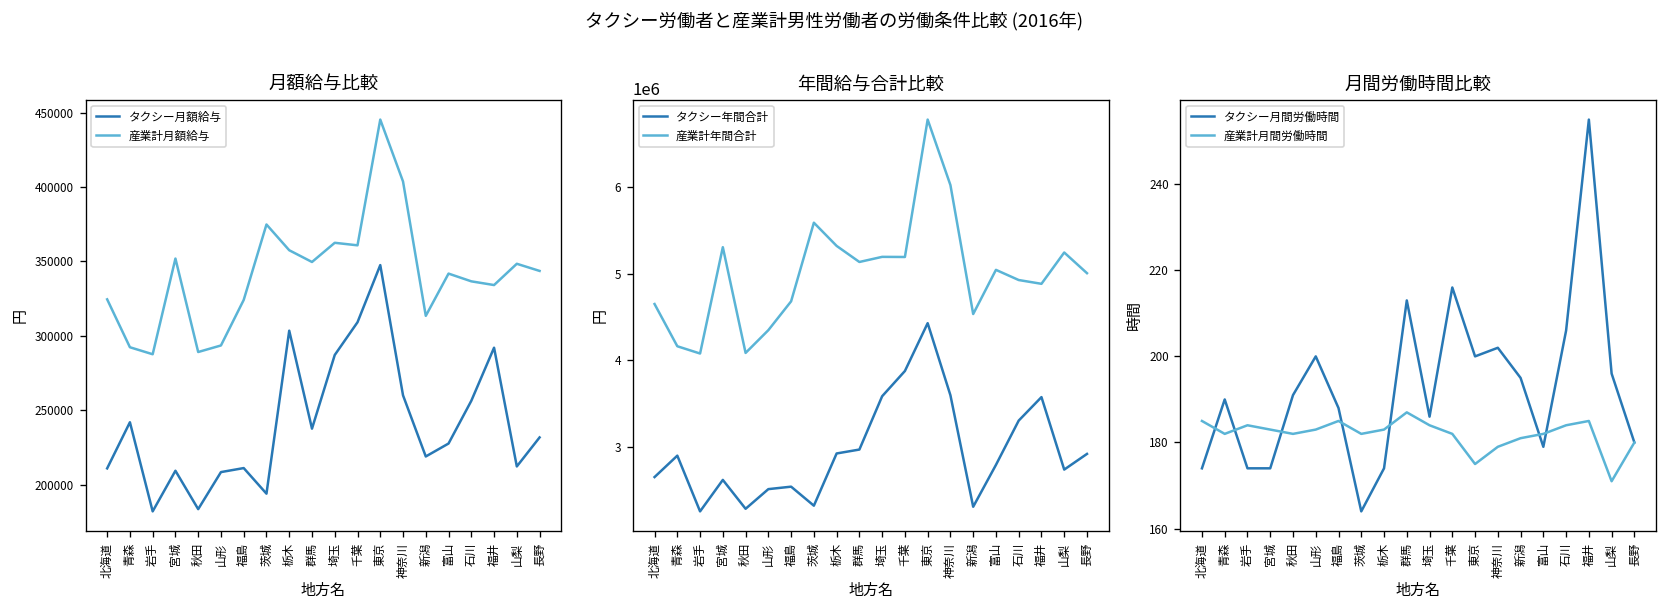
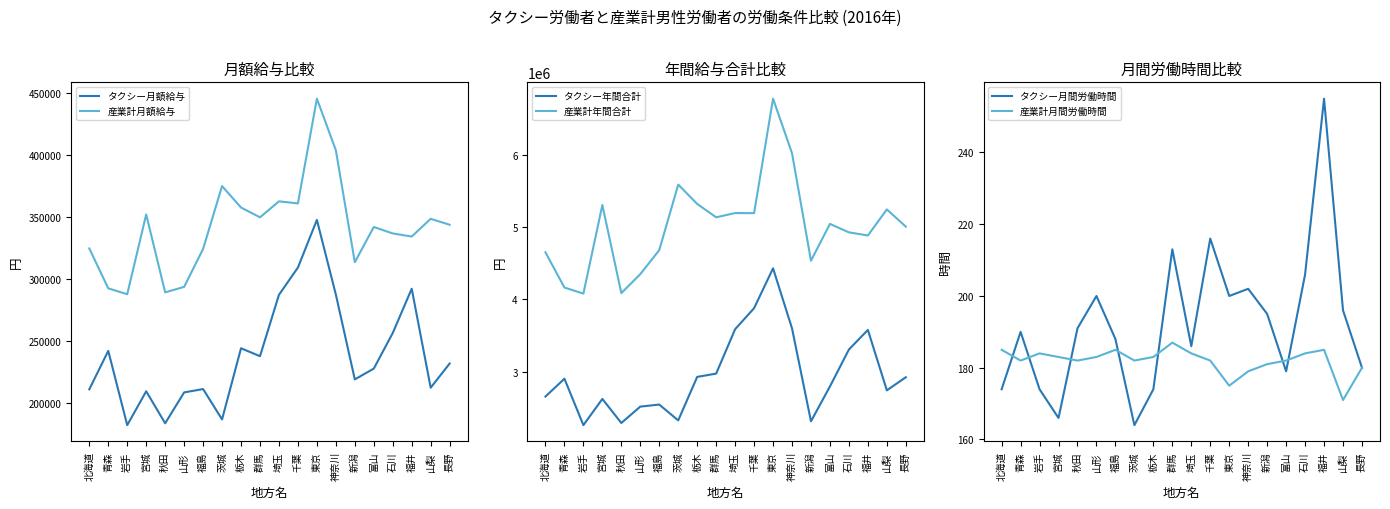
  {
    "月額給与比較": {
      "タクシー月額給与": {
        "北海道": 211000,
        "青森": 242000,
        "岩手": 182000,
        "宮城": 209000,
        "秋田": 184000,
        "山形": 208000,
        "福島": 211000,
-       "茨城": 194000,
-       "栃木": 303000,
+       "茨城": 187000,
+       "栃木": 244000,
        "群馬": 238000,
        "埼玉": 287000,
        "千葉": 309000,
        "東京": 348000,
-       "神奈川": 260000,
+       "神奈川": 287000,
        "新潟": 219000,
        "富山": 228000,
        "石川": 256000,
        "福井": 292000,
        "山梨": 212000,
        "長野": 232000
      },
      "産業計月額給与": {
        "北海道": 325000,
        "青森": 292000,
        "岩手": 288000,
        "宮城": 352000,
        "秋田": 289000,
        "山形": 294000,
        "福島": 324000,
        "茨城": 375000,
        "栃木": 358000,
        "群馬": 350000,
        "埼玉": 363000,
        "千葉": 361000,
        "東京": 445000,
        "神奈川": 404000,
        "新潟": 313000,
        "富山": 342000,
        "石川": 337000,
        "福井": 334000,
        "山梨": 348000,
        "長野": 344000
      }
    },
    "年間給与合計比較": {
      "タクシー年間合計": {
        "北海道": 2700000,
        "青森": 2900000,
        "岩手": 2300000,
        "宮城": 2600000,
        "秋田": 2300000,
        "山形": 2500000,
        "福島": 2500000,
        "茨城": 2300000,
        "栃木": 2900000,
        "群馬": 3000000,
        "埼玉": 3600000,
        "千葉": 3900000,
        "東京": 4400000,
        "神奈川": 3600000,
        "新潟": 2300000,
        "富山": 2800000,
        "石川": 3300000,
        "福井": 3600000,
        "山梨": 2700000,
        "長野": 2900000
      },
      "産業計年間合計": {
        "北海道": 4600000,
        "青森": 4200000,
        "岩手": 4100000,
        "宮城": 5300000,
        "秋田": 4100000,
        "山形": 4300000,
        "福島": 4700000,
        "茨城": 5600000,
        "栃木": 5300000,
        "群馬": 5100000,
        "埼玉": 5200000,
        "千葉": 5200000,
        "東京": 6800000,
        "神奈川": 6000000,
        "新潟": 4500000,
        "富山": 5000000,
        "石川": 4900000,
        "福井": 4900000,
        "山梨": 5200000,
        "長野": 5000000
      }
    },
    "月間労働時間比較": {
      "タクシー月間労働時間": {
        "北海道": 174,
        "青森": 190,
        "岩手": 174,
-       "宮城": 174,
+       "宮城": 166,
        "秋田": 191,
        "山形": 200,
        "福島": 188,
        "茨城": 164,
        "栃木": 174,
        "群馬": 213,
        "埼玉": 186,
        "千葉": 216,
        "東京": 200,
        "神奈川": 202,
        "新潟": 195,
        "富山": 179,
        "石川": 206,
        "福井": 255,
        "山梨": 196
      },
      "産業計月間労働時間": {
        "北海道": 185,
        "青森": 182,
        "岩手": 184,
        "宮城": 183,
        "秋田": 182,
        "山形": 183,
        "福島": 185,
        "茨城": 182,
        "栃木": 183,
        "群馬": 187,
        "埼玉": 184,
        "千葉": 182,
        "東京": 175,
        "神奈川": 179,
        "新潟": 181,
        "富山": 182,
        "石川": 184,
        "福井": 185,
        "山梨": 171
      }
    }
  }
